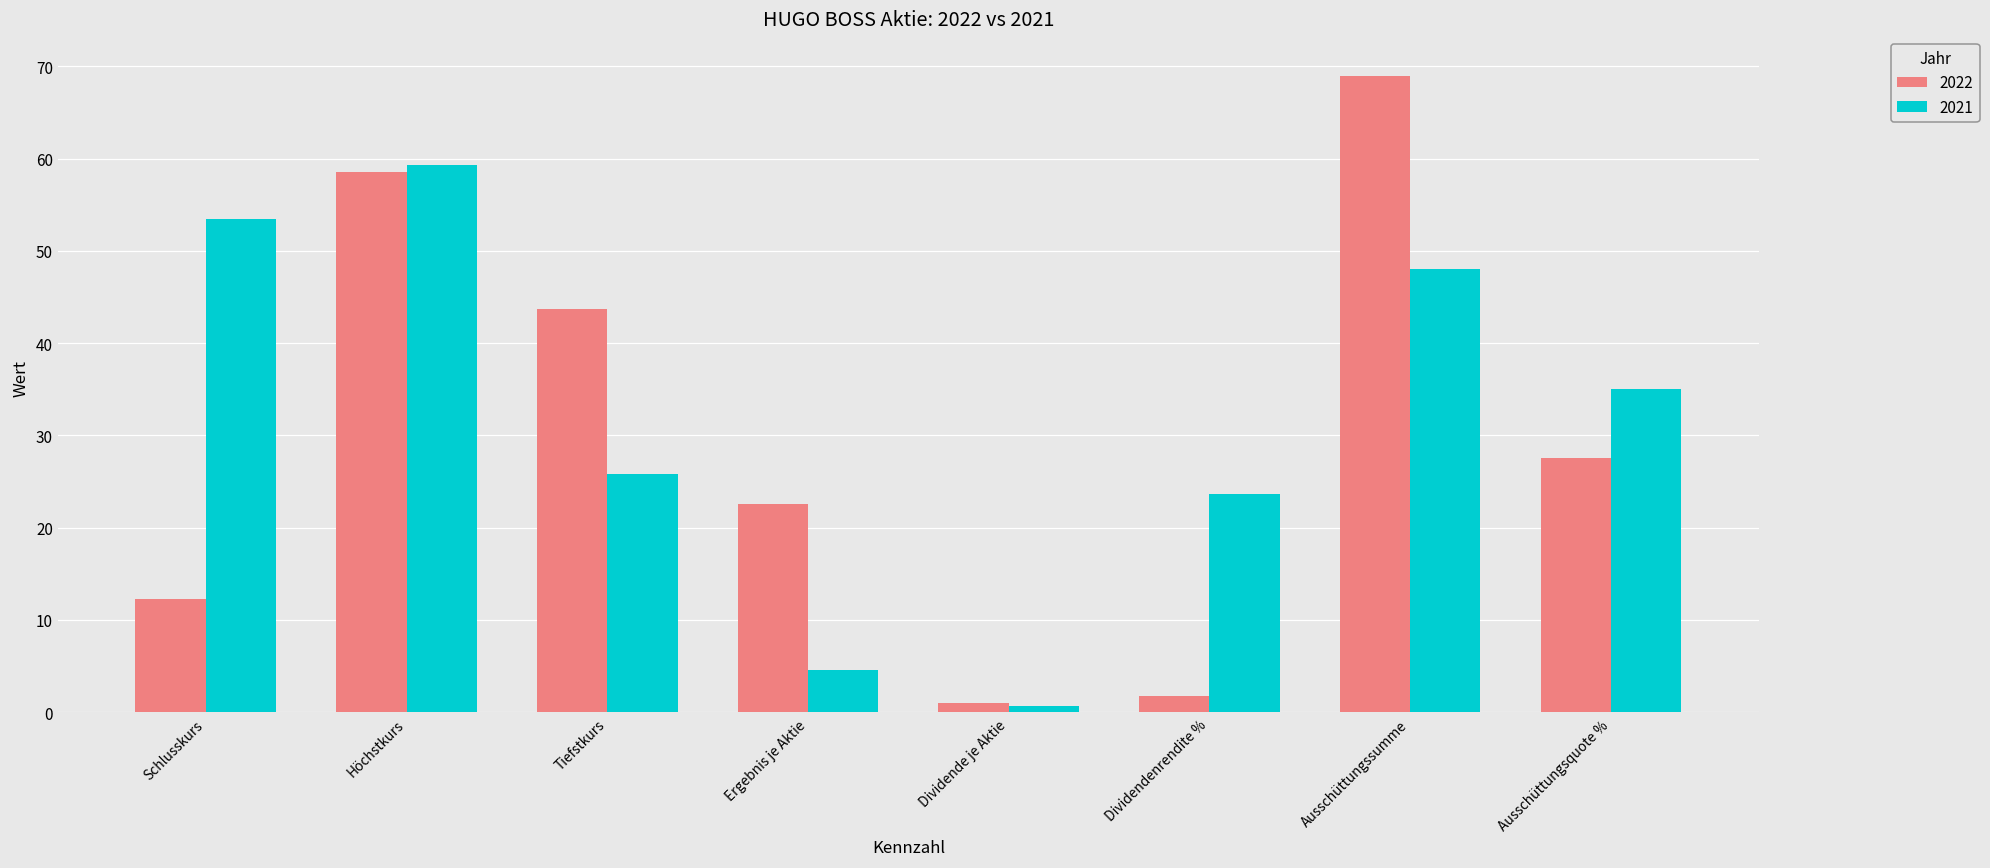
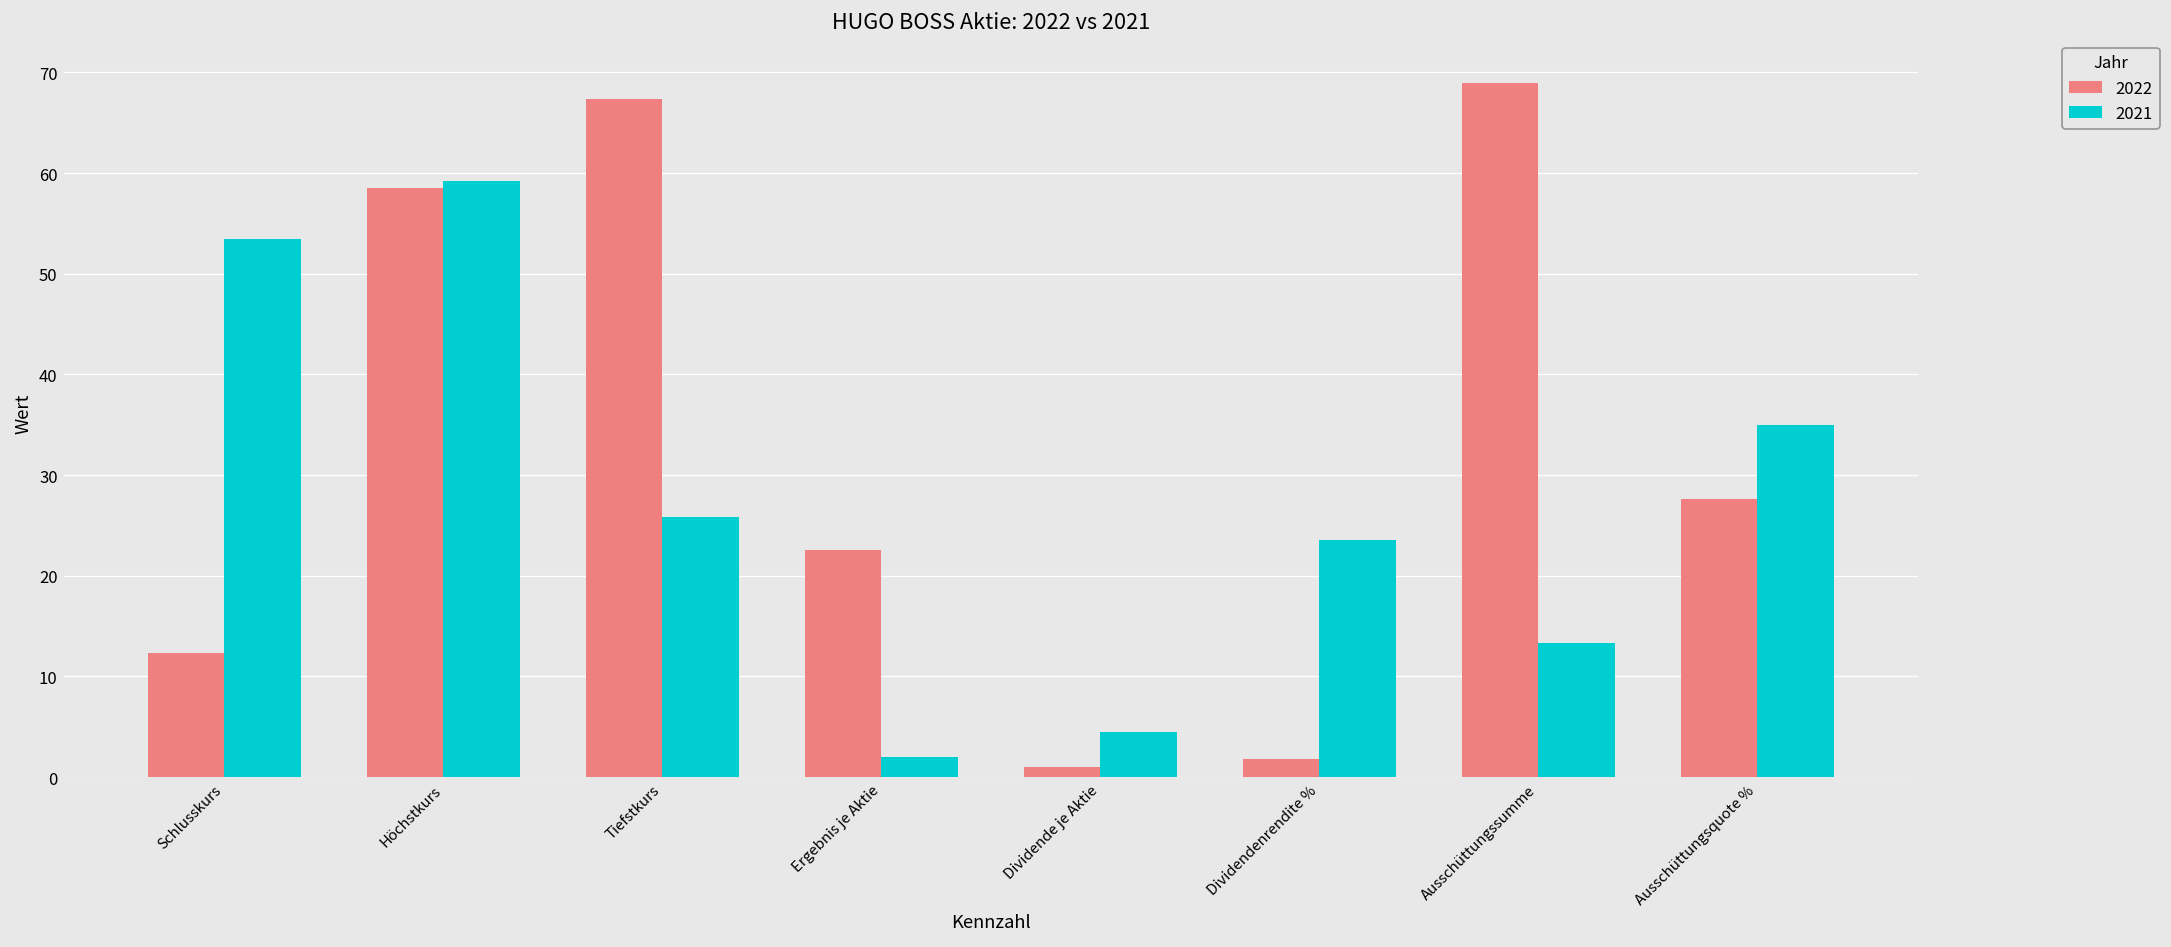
  {
    "2022": {
      "Schlusskurs": 12,
      "Höchstkurs": 59,
-     "Tiefstkurs": 44,
+     "Tiefstkurs": 67,
      "Ergebnis je Aktie": 23,
      "Dividende je Aktie": 1,
      "Dividendenrendite %": 2,
      "Ausschüttungssumme": 69,
      "Ausschüttungsquote %": 28
    },
    "2021": {
      "Schlusskurs": 54,
      "Höchstkurs": 59,
      "Tiefstkurs": 26,
-     "Ergebnis je Aktie": 5,
-     "Dividende je Aktie": 1,
+     "Ergebnis je Aktie": 2,
+     "Dividende je Aktie": 5,
      "Dividendenrendite %": 24,
-     "Ausschüttungssumme": 48,
+     "Ausschüttungssumme": 13,
      "Ausschüttungsquote %": 35
    }
  }
